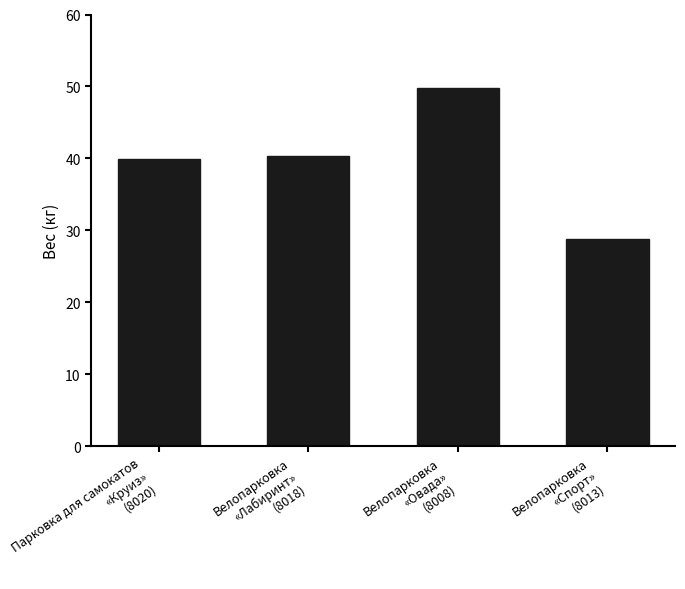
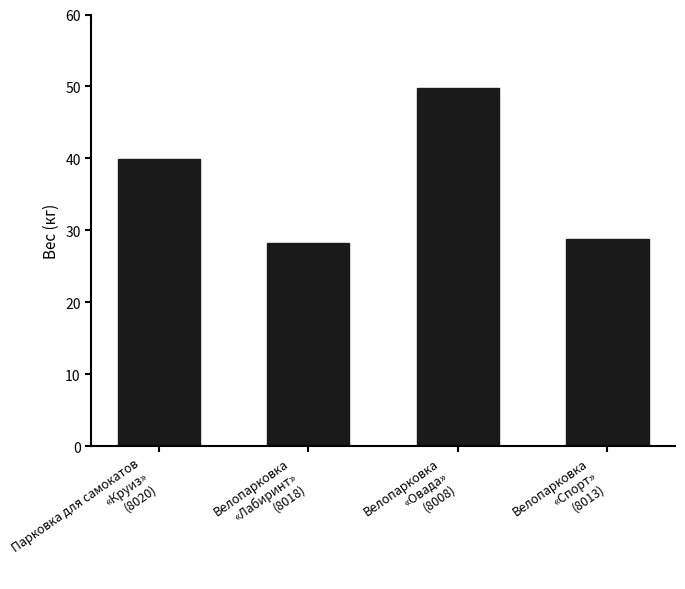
  {
    "Парковка для самокатов «Круиз» (8020)": 40,
-   "Велопарковка «Лабиринт» (8018)": 40,
+   "Велопарковка «Лабиринт» (8018)": 28,
    "Велопарковка «Овада» (8008)": 50,
    "Велопарковка «Спорт» (8013)": 29
  }
